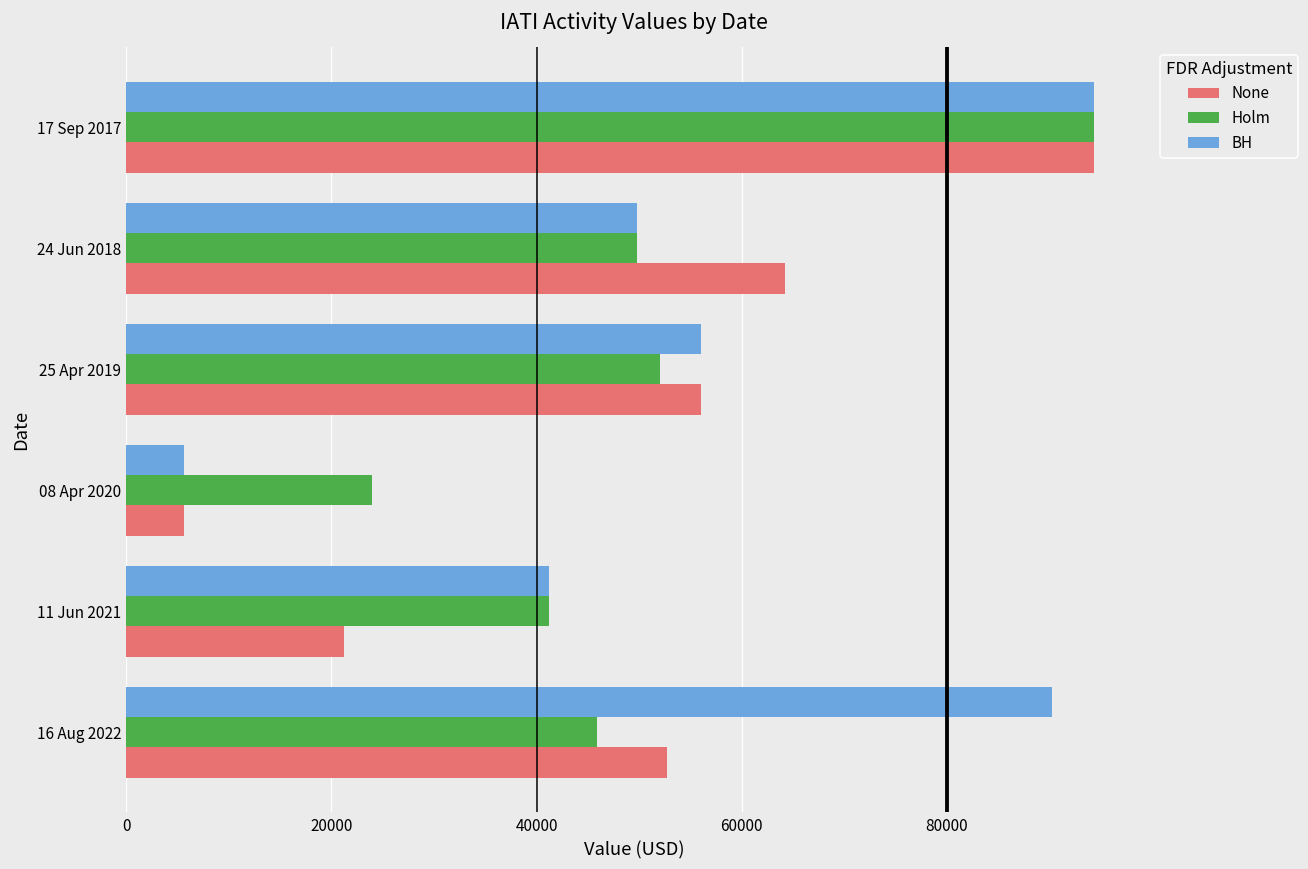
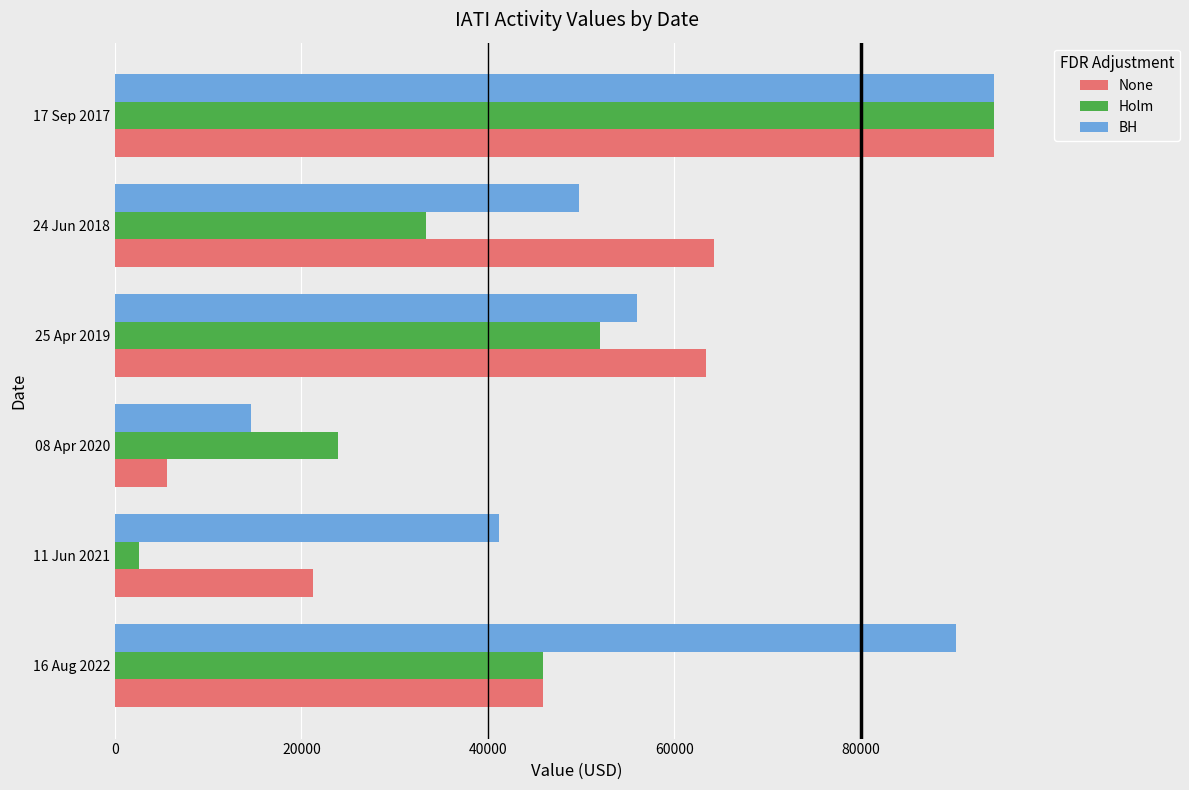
  {
    "None": {
      "17 Sep 2017": 94000,
      "24 Jun 2018": 64000,
-     "25 Apr 2019": 56000,
+     "25 Apr 2019": 63000,
      "08 Apr 2020": 6000,
      "11 Jun 2021": 21000,
-     "16 Aug 2022": 53000
+     "16 Aug 2022": 46000
    },
    "Holm": {
      "17 Sep 2017": 94000,
-     "24 Jun 2018": 50000,
+     "24 Jun 2018": 33000,
      "25 Apr 2019": 52000,
      "08 Apr 2020": 24000,
-     "11 Jun 2021": 41000,
+     "11 Jun 2021": 3000,
      "16 Aug 2022": 46000
    },
    "BH": {
      "17 Sep 2017": 94000,
      "24 Jun 2018": 50000,
      "25 Apr 2019": 56000,
-     "08 Apr 2020": 6000,
+     "08 Apr 2020": 15000,
      "11 Jun 2021": 41000,
      "16 Aug 2022": 90000
    }
  }
